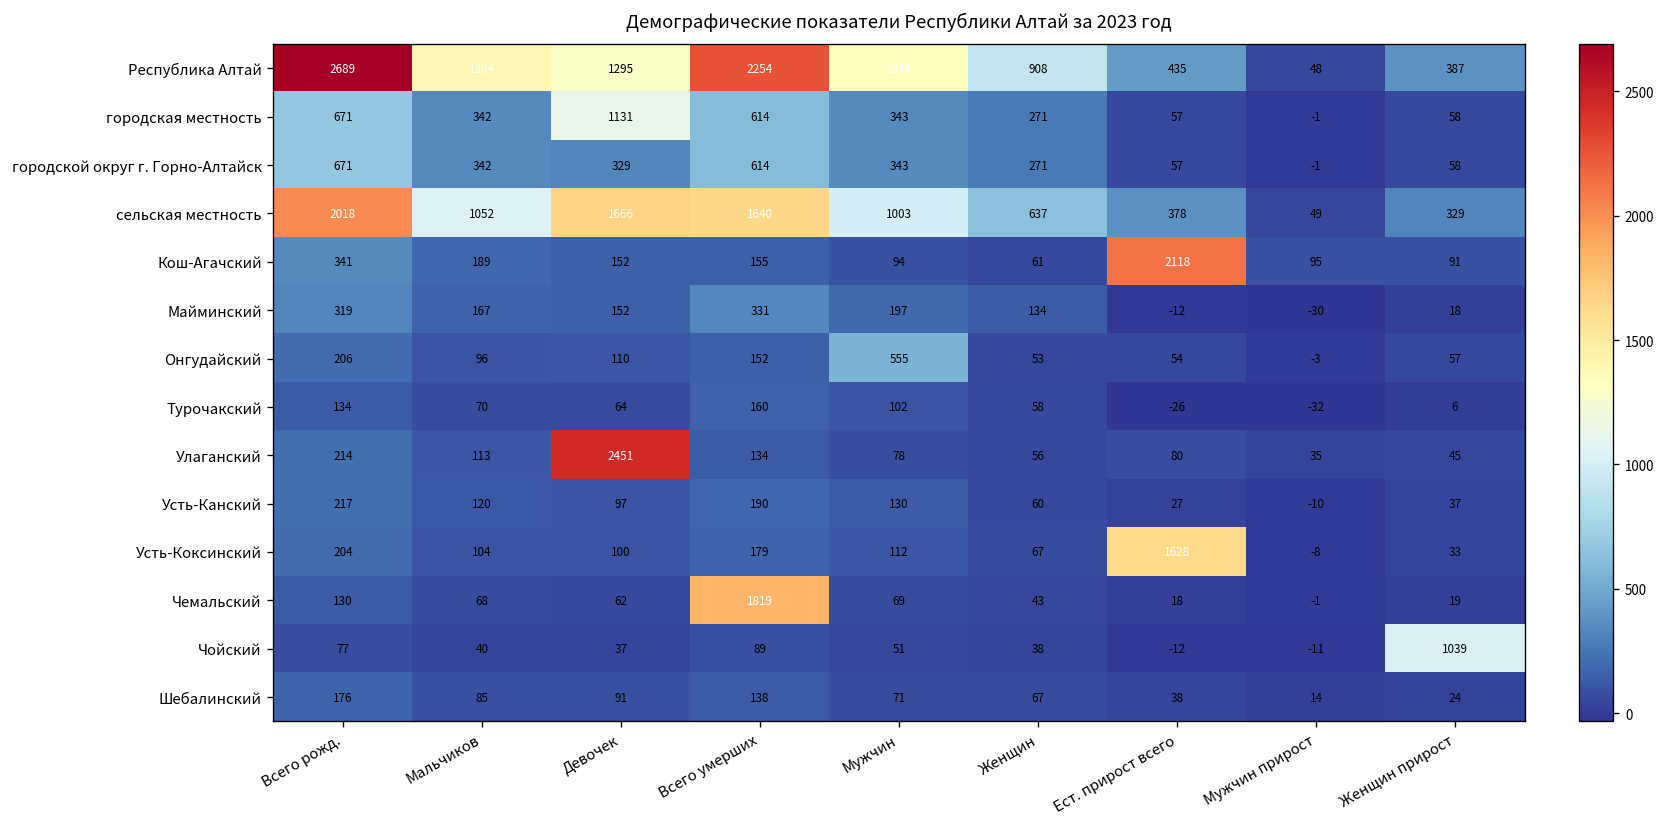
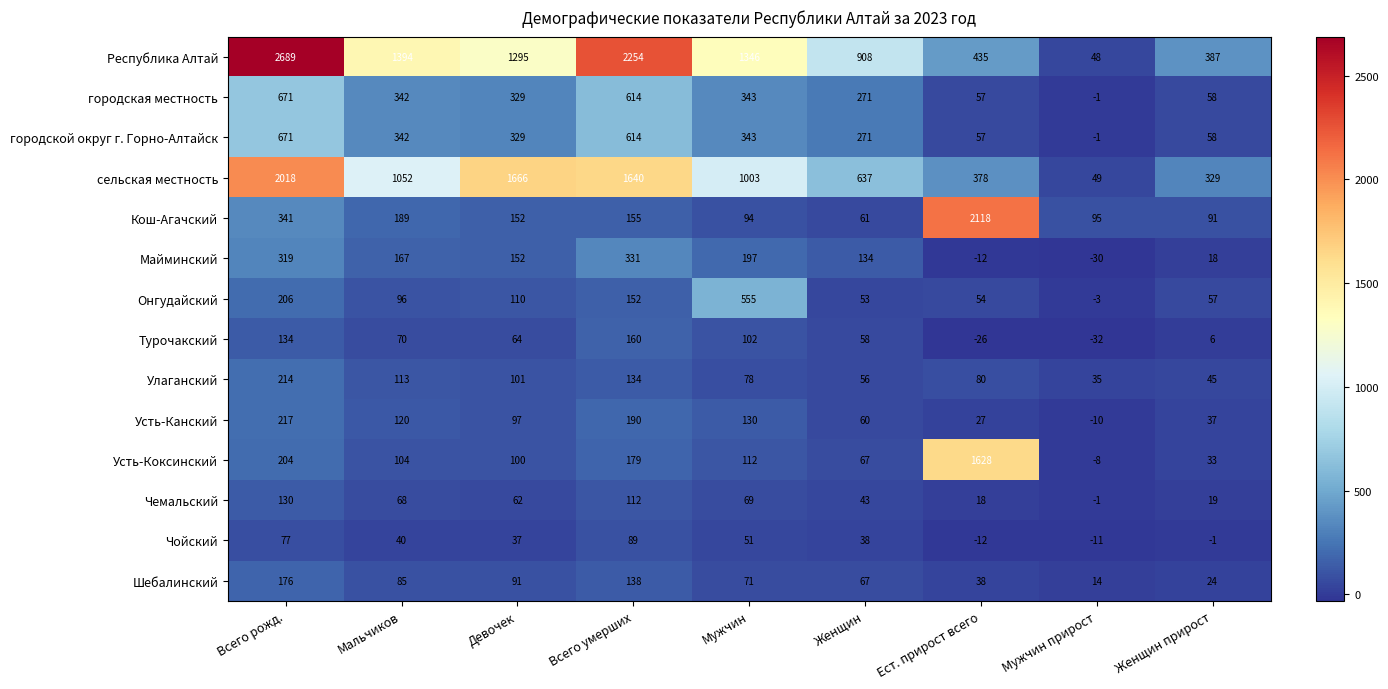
  {
    "Республика Алтай": {
      "Всего рожд.": 2689,
      "Мальчиков": 1394,
      "Девочек": 1295,
      "Всего умерших": 2254,
      "Мужчин": 1346,
      "Женщин": 908,
      "Ест. прирост всего": 435,
      "Мужчин прирост": 48,
      "Женщин прирост": 387
    },
    "городская местность": {
      "Всего рожд.": 671,
      "Мальчиков": 342,
-     "Девочек": 1131,
+     "Девочек": 329,
      "Всего умерших": 614,
      "Мужчин": 343,
      "Женщин": 271,
      "Ест. прирост всего": 57,
      "Мужчин прирост": -1,
      "Женщин прирост": 58
    },
    "городской округ г. Горно-Алтайск": {
      "Всего рожд.": 671,
      "Мальчиков": 342,
      "Девочек": 329,
      "Всего умерших": 614,
      "Мужчин": 343,
      "Женщин": 271,
      "Ест. прирост всего": 57,
      "Мужчин прирост": -1,
      "Женщин прирост": 58
    },
    "сельская местность": {
      "Всего рожд.": 2018,
      "Мальчиков": 1052,
      "Девочек": 1666,
      "Всего умерших": 1640,
      "Мужчин": 1003,
      "Женщин": 637,
      "Ест. прирост всего": 378,
      "Мужчин прирост": 49,
      "Женщин прирост": 329
    },
    "Кош-Агачский": {
      "Всего рожд.": 341,
      "Мальчиков": 189,
      "Девочек": 152,
      "Всего умерших": 155,
      "Мужчин": 94,
      "Женщин": 61,
      "Ест. прирост всего": 2118,
      "Мужчин прирост": 95,
      "Женщин прирост": 91
    },
    "Майминский": {
      "Всего рожд.": 319,
      "Мальчиков": 167,
      "Девочек": 152,
      "Всего умерших": 331,
      "Мужчин": 197,
      "Женщин": 134,
      "Ест. прирост всего": -12,
      "Мужчин прирост": -30,
      "Женщин прирост": 18
    },
    "Онгудайский": {
      "Всего рожд.": 206,
      "Мальчиков": 96,
      "Девочек": 110,
      "Всего умерших": 152,
      "Мужчин": 555,
      "Женщин": 53,
      "Ест. прирост всего": 54,
      "Мужчин прирост": -3,
      "Женщин прирост": 57
    },
    "Турочакский": {
      "Всего рожд.": 134,
      "Мальчиков": 70,
      "Девочек": 64,
      "Всего умерших": 160,
      "Мужчин": 102,
      "Женщин": 58,
      "Ест. прирост всего": -26,
      "Мужчин прирост": -32,
      "Женщин прирост": 6
    },
    "Улаганский": {
      "Всего рожд.": 214,
      "Мальчиков": 113,
-     "Девочек": 2451,
+     "Девочек": 101,
      "Всего умерших": 134,
      "Мужчин": 78,
      "Женщин": 56,
      "Ест. прирост всего": 80,
      "Мужчин прирост": 35,
      "Женщин прирост": 45
    },
    "Усть-Канский": {
      "Всего рожд.": 217,
      "Мальчиков": 120,
      "Девочек": 97,
      "Всего умерших": 190,
      "Мужчин": 130,
      "Женщин": 60,
      "Ест. прирост всего": 27,
      "Мужчин прирост": -10,
      "Женщин прирост": 37
    },
    "Усть-Коксинский": {
      "Всего рожд.": 204,
      "Мальчиков": 104,
      "Девочек": 100,
      "Всего умерших": 179,
      "Мужчин": 112,
      "Женщин": 67,
      "Ест. прирост всего": 1628,
      "Мужчин прирост": -8,
      "Женщин прирост": 33
    },
    "Чемальский": {
      "Всего рожд.": 130,
      "Мальчиков": 68,
      "Девочек": 62,
-     "Всего умерших": 1819,
+     "Всего умерших": 112,
      "Мужчин": 69,
      "Женщин": 43,
      "Ест. прирост всего": 18,
      "Мужчин прирост": -1,
      "Женщин прирост": 19
    },
    "Чойский": {
      "Всего рожд.": 77,
      "Мальчиков": 40,
      "Девочек": 37,
      "Всего умерших": 89,
      "Мужчин": 51,
      "Женщин": 38,
      "Ест. прирост всего": -12,
      "Мужчин прирост": -11,
-     "Женщин прирост": 1039
+     "Женщин прирост": -1
    },
    "Шебалинский": {
      "Всего рожд.": 176,
      "Мальчиков": 85,
      "Девочек": 91,
      "Всего умерших": 138,
      "Мужчин": 71,
      "Женщин": 67,
      "Ест. прирост всего": 38,
      "Мужчин прирост": 14,
      "Женщин прирост": 24
    }
  }
